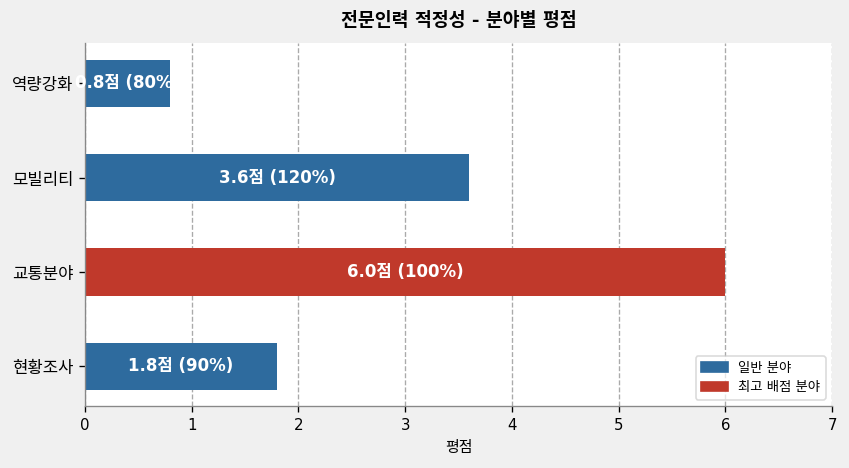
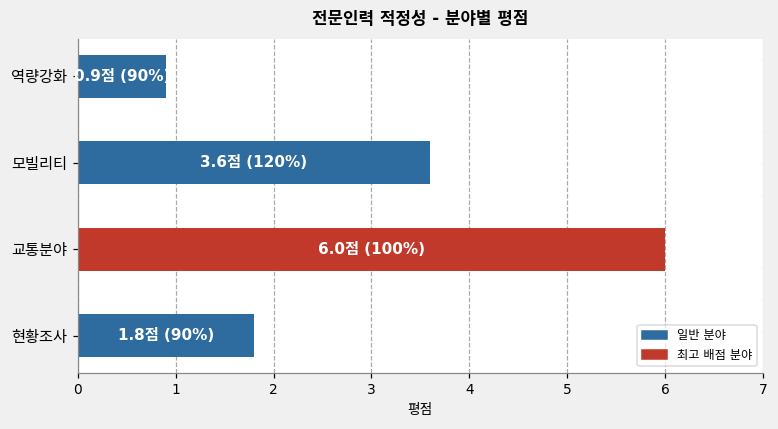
  {
-   "역량강화": "0.8점 (80%)",
+   "역량강화": "0.9점 (90%)",
    "모빌리티": "3.6점",
    "교통분야": "6.0점",
    "현황조사": "1.8점"
  }
